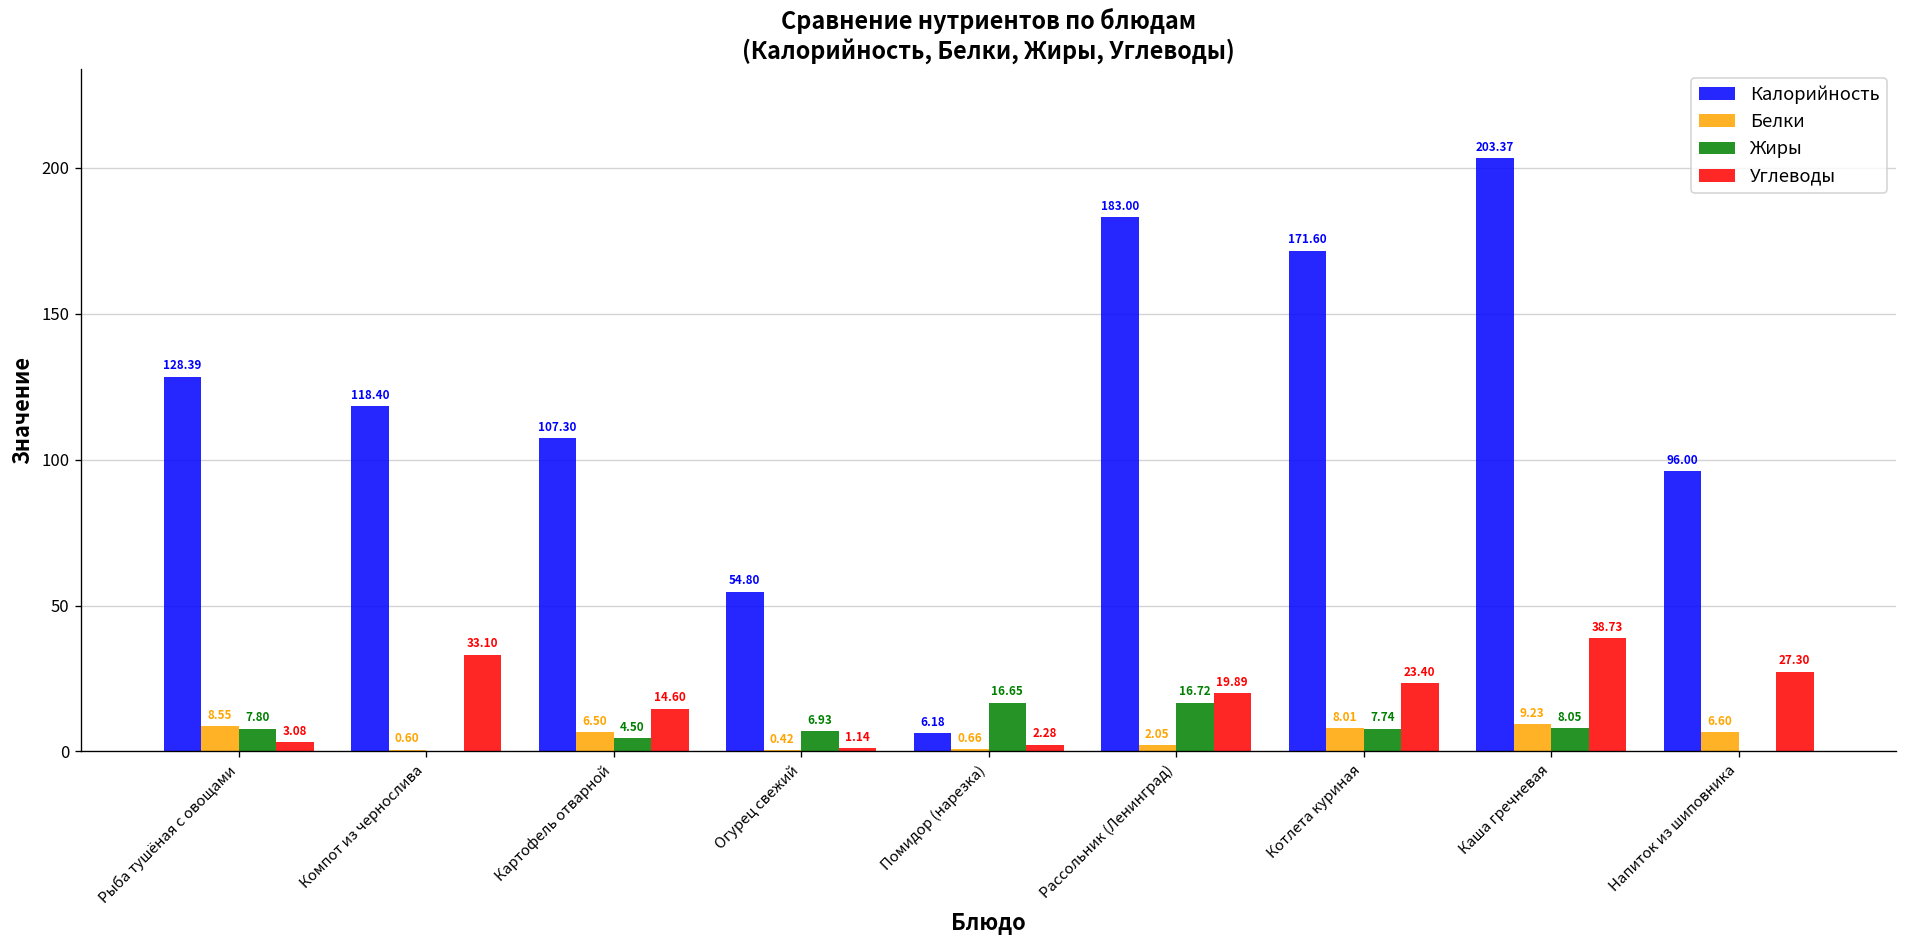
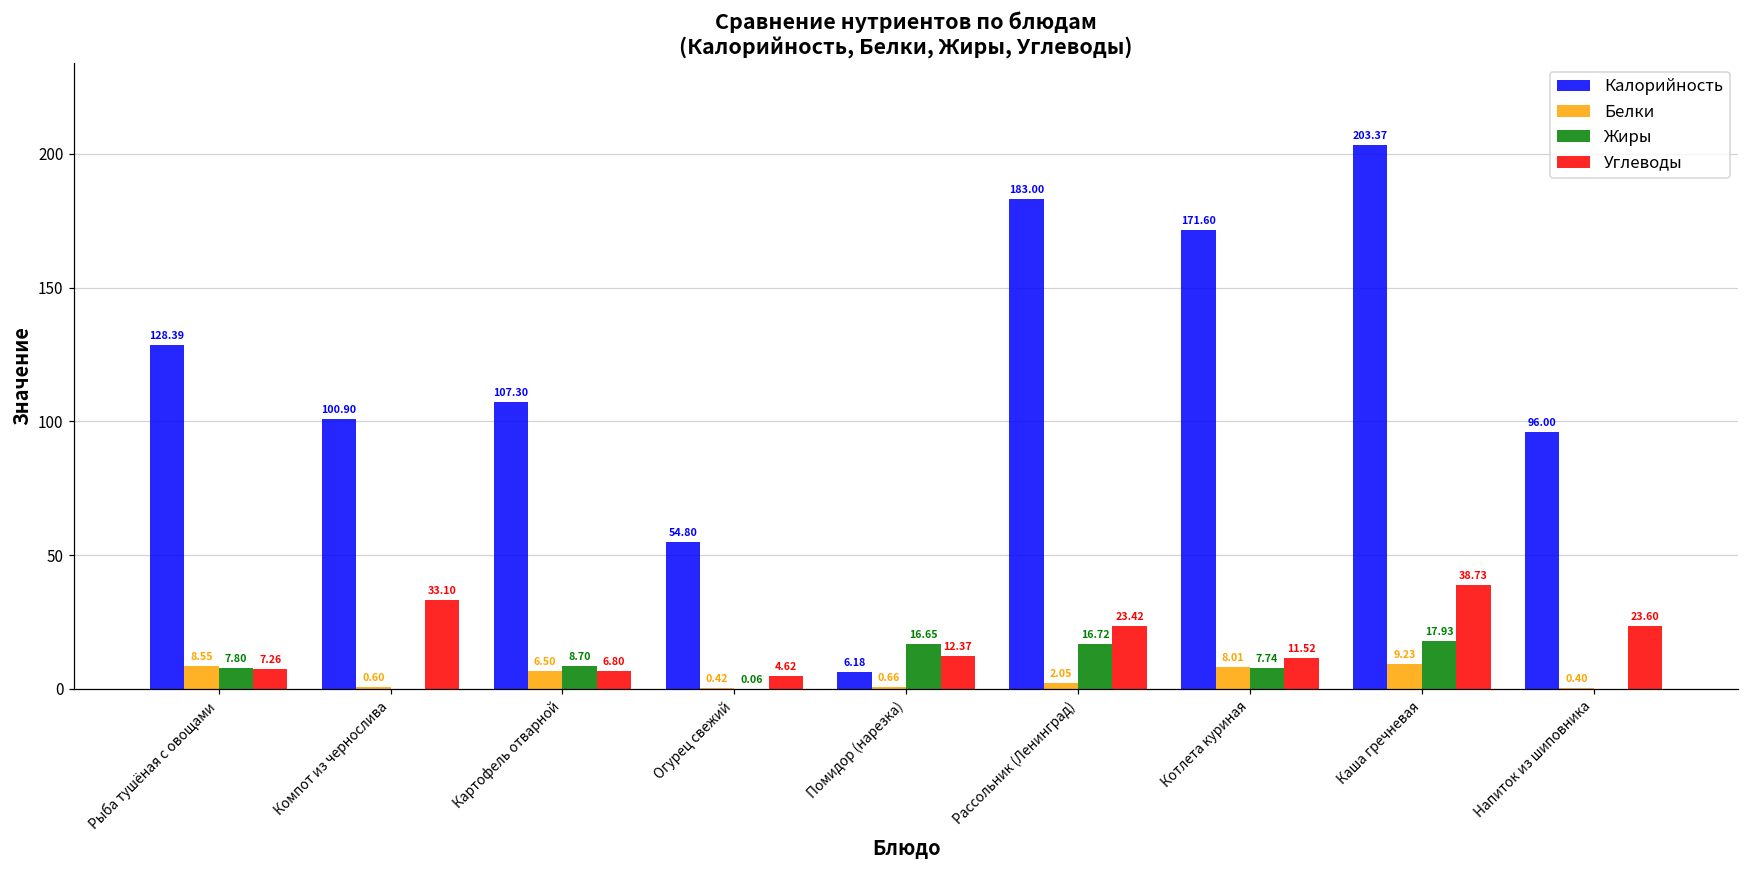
  {
    "Калорийность": {
      "Рыба тушёная с овощами": 128.39,
-     "Компот из чернослива": 118.40,
+     "Компот из чернослива": 100.90,
      "Картофель отварной": 107.30,
      "Огурец свежий": 54.80,
      "Помидор (нарезка)": 6.18,
      "Рассольник (Ленинград)": 183.00,
      "Котлета куриная": 171.60,
      "Каша гречневая": 203.37,
      "Напиток из шиповника": 96.00
    },
    "Белки": {
      "Рыба тушёная с овощами": 8.55,
      "Компот из чернослива": 0.60,
      "Картофель отварной": 6.50,
      "Огурец свежий": 0.42,
      "Помидор (нарезка)": 0.66,
      "Рассольник (Ленинград)": 2.05,
      "Котлета куриная": 8.01,
      "Каша гречневая": 9.23,
-     "Напиток из шиповника": 6.60
+     "Напиток из шиповника": 0.40
    },
    "Жиры": {
      "Рыба тушёная с овощами": 7.80,
-     "Картофель отварной": 4.50,
-     "Огурец свежий": 6.93,
+     "Картофель отварной": 8.70,
+     "Огурец свежий": 0.06,
      "Помидор (нарезка)": 16.65,
      "Рассольник (Ленинград)": 16.72,
      "Котлета куриная": 7.74,
-     "Каша гречневая": 8.05
+     "Каша гречневая": 17.93
    },
    "Углеводы": {
-     "Рыба тушёная с овощами": 3.08,
+     "Рыба тушёная с овощами": 7.26,
      "Компот из чернослива": 33.10,
-     "Картофель отварной": 14.60,
-     "Огурец свежий": 1.14,
-     "Помидор (нарезка)": 2.28,
-     "Рассольник (Ленинград)": 19.89,
-     "Котлета куриная": 23.40,
+     "Картофель отварной": 6.80,
+     "Огурец свежий": 4.62,
+     "Помидор (нарезка)": 12.37,
+     "Рассольник (Ленинград)": 23.42,
+     "Котлета куриная": 11.52,
      "Каша гречневая": 38.73,
-     "Напиток из шиповника": 27.30
+     "Напиток из шиповника": 23.60
    }
  }
